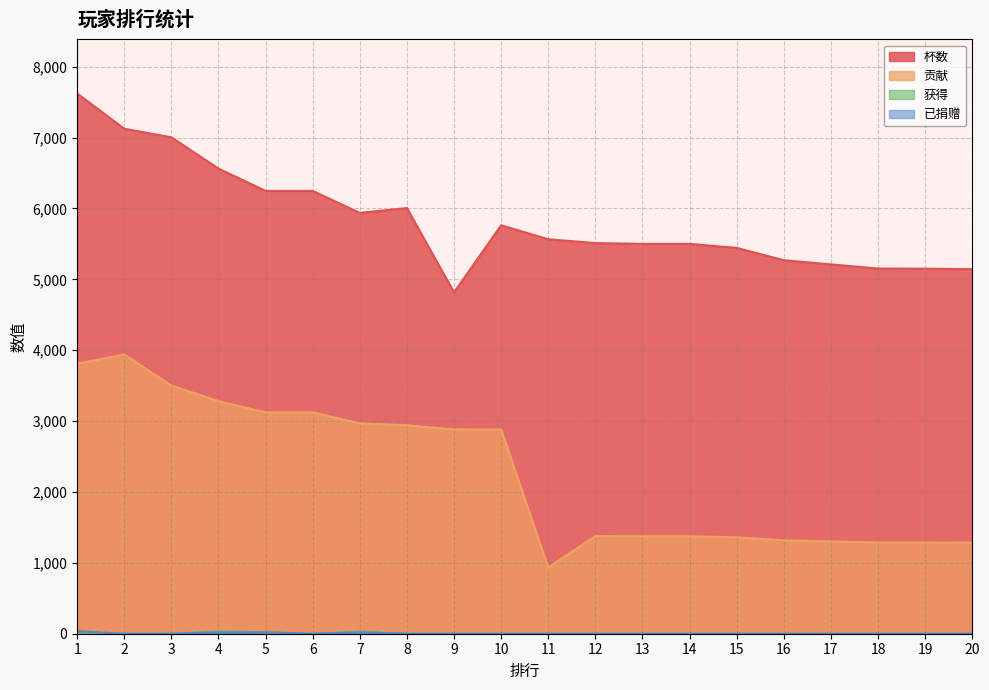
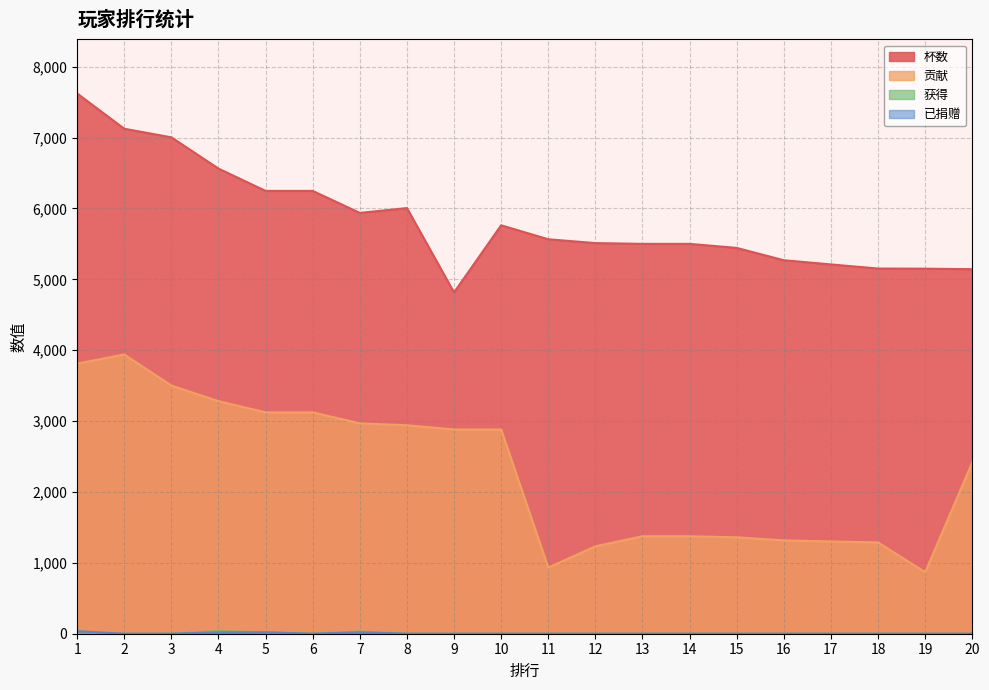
  {
    "杯数": {
      "1": "7,600",
      "2": "7,100",
      "3": "7,000",
      "4": "6,600",
      "5": "6,200",
      "6": "6,200",
      "7": "5,900",
      "8": "6,000",
      "9": "4,800",
      "10": "5,800",
      "11": "5,600",
      "12": "5,500",
      "13": "5,500",
      "14": "5,500",
      "15": "5,400",
      "16": "5,300",
      "17": "5,200",
      "18": "5,200",
      "19": "5,200",
      "20": "5,100"
    },
    "贡献": {
      "1": "3,800",
      "2": "3,900",
      "3": "3,500",
      "4": "3,300",
      "5": "3,100",
      "6": "3,100",
      "7": "3,000",
      "8": "2,900",
      "9": "2,900",
      "10": "2,900",
      "11": "900",
-     "12": "1,400",
+     "12": "1,200",
      "13": "1,400",
      "14": "1,400",
      "15": "1,400",
      "16": "1,300",
      "17": "1,300",
      "18": "1,300",
-     "19": "1,300",
-     "20": "1,300"
+     "19": "900",
+     "20": "2,400"
    }
  }
